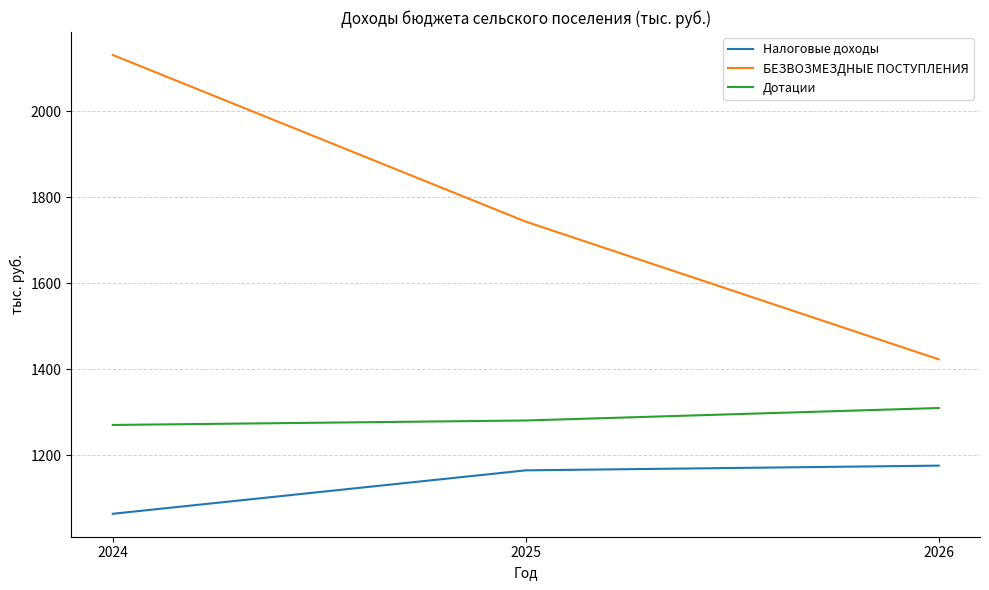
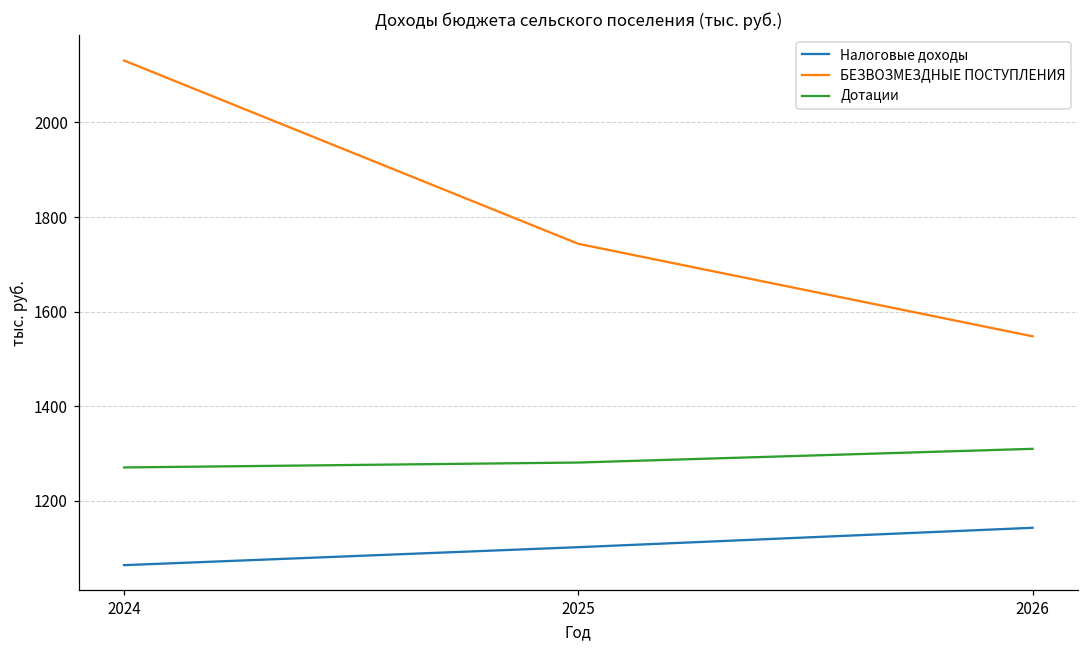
  {
    "Налоговые доходы": {
      "2024": 1060,
-     "2025": 1170,
-     "2026": 1180
+     "2025": 1100,
+     "2026": 1140
    },
    "БЕЗВОЗМЕЗДНЫЕ ПОСТУПЛЕНИЯ": {
      "2024": 2130,
      "2025": 1740,
-     "2026": 1420
+     "2026": 1550
    },
    "Дотации": {
      "2024": 1270,
      "2025": 1280,
      "2026": 1310
    }
  }
